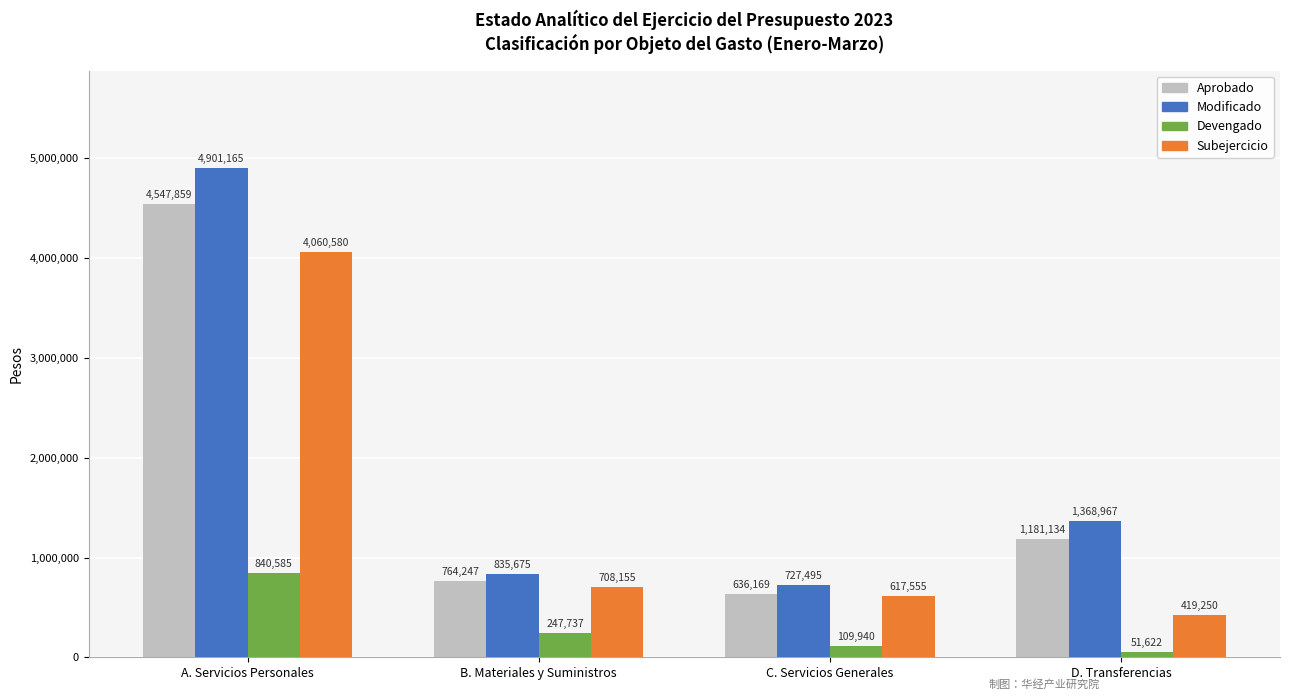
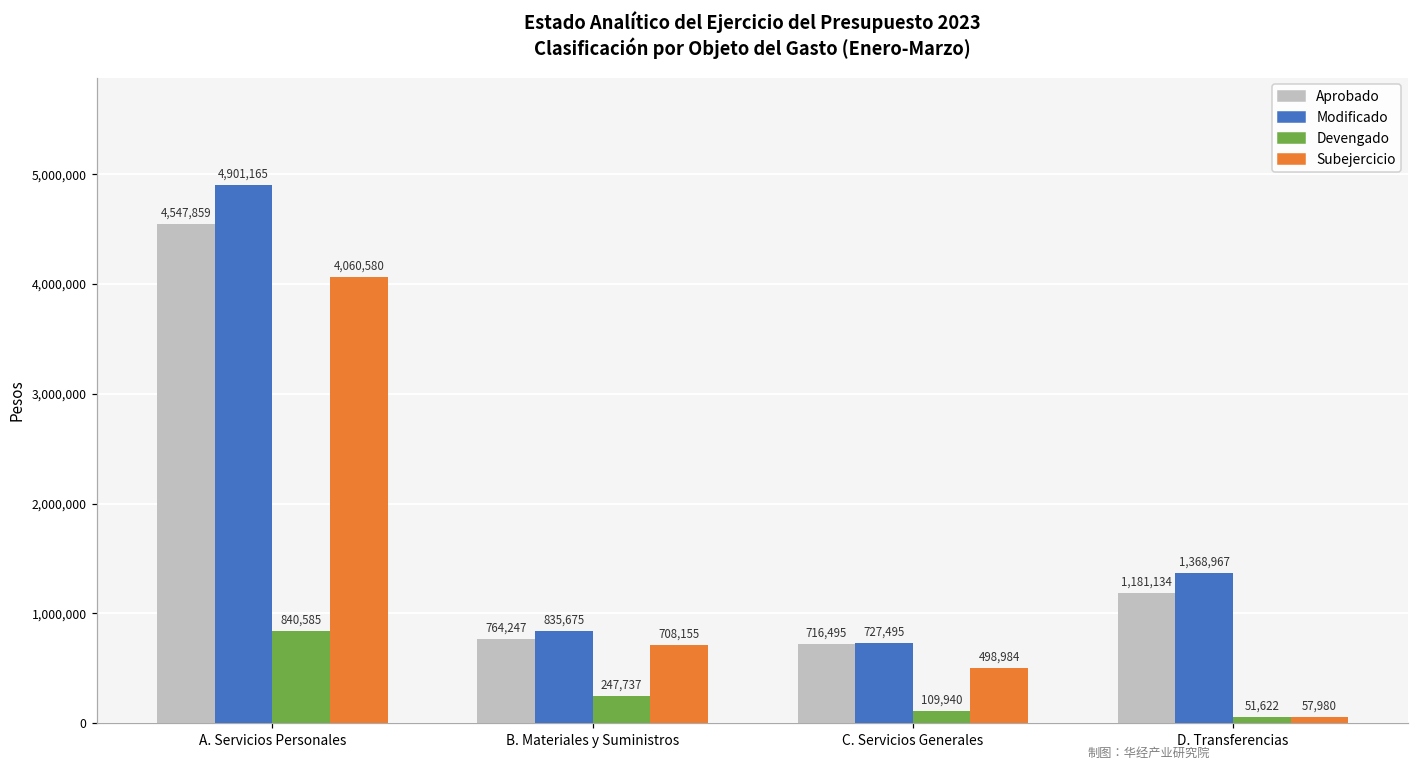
  {
    "Aprobado": {
      "A. Servicios Personales": "4,547,859",
      "B. Materiales y Suministros": "764,247",
-     "C. Servicios Generales": "636,169",
+     "C. Servicios Generales": "716,495",
      "D. Transferencias": "1,181,134"
    },
    "Modificado": {
      "A. Servicios Personales": "4,901,165",
      "B. Materiales y Suministros": "835,675",
      "C. Servicios Generales": "727,495",
      "D. Transferencias": "1,368,967"
    },
    "Devengado": {
      "A. Servicios Personales": "840,585",
      "B. Materiales y Suministros": "247,737",
      "C. Servicios Generales": "109,940",
      "D. Transferencias": "51,622"
    },
    "Subejercicio": {
      "A. Servicios Personales": "4,060,580",
      "B. Materiales y Suministros": "708,155",
-     "C. Servicios Generales": "617,555",
-     "D. Transferencias": "419,250"
+     "C. Servicios Generales": "498,984",
+     "D. Transferencias": "57,980"
    }
  }
